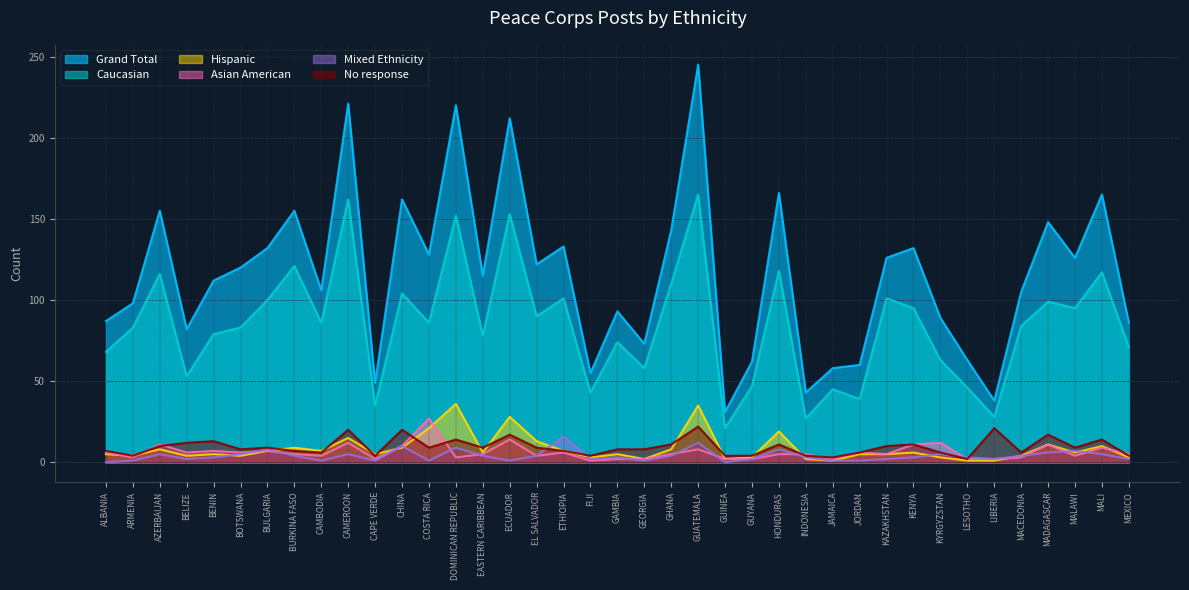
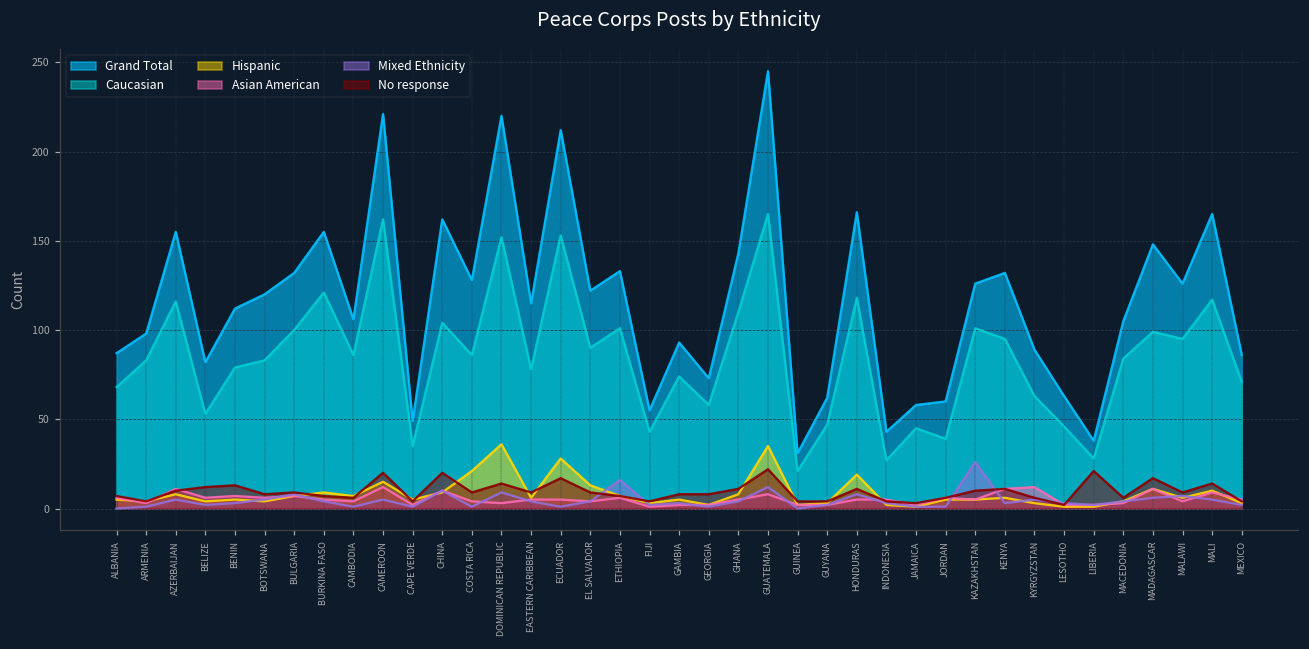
  {
    "Hispanic": {
      "AZERBAIJAN": 8,
      "BELIZE": 4,
      "BENIN": 5,
      "BURKINA FASO": 9,
      "CAMEROON": 15,
      "COSTA RICA": 21,
      "DOMINICAN REPUBLIC": 36,
      "ECUADOR": 28,
      "EL SALVADOR": 13,
      "GAMBIA": 5,
      "GHANA": 8,
      "GUATEMALA": 35,
      "HONDURAS": 19,
      "KENYA": 6,
      "KYRGYZSTAN": 3
    },
    "Asian American": {
      "BELIZE": 6,
      "BENIN": 7,
      "CAMBODIA": 4,
      "CAMEROON": 12,
-     "COSTA RICA": 27,
+     "COSTA RICA": 4,
      "DOMINICAN REPUBLIC": 3,
-     "ECUADOR": 14,
+     "ECUADOR": 5,
      "GUATEMALA": 8,
      "HONDURAS": 5,
      "KYRGYZSTAN": 12,
      "MALAWI": 4
    },
    "Mixed Ethnicity": {
      "ALBANIA": 0,
      "ARMENIA": 1,
      "AZERBAIJAN": 5,
      "BELIZE": 2,
      "BENIN": 3,
      "CAMBODIA": 1,
      "CAMEROON": 5,
      "COSTA RICA": 1,
      "DOMINICAN REPUBLIC": 9,
      "ECUADOR": 1,
      "ETHIOPIA": 16,
      "GUATEMALA": 12,
      "GUINEA": 0,
      "HONDURAS": 8,
      "JORDAN": 1,
-     "KAZAKHSTAN": 2,
+     "KAZAKHSTAN": 26,
      "KENYA": 3,
      "MADAGASCAR": 6,
      "MALI": 5
    },
    "No response": {
      "BELIZE": 12,
      "BENIN": 13,
      "BOTSWANA": 8,
      "BURKINA FASO": 7,
      "CAMEROON": 20,
      "CHINA": 20,
      "COSTA RICA": 9,
      "DOMINICAN REPUBLIC": 14,
      "EASTERN CARIBBEAN": 9,
      "ECUADOR": 17,
      "EL SALVADOR": 9,
      "GAMBIA": 8,
      "GEORGIA": 8,
      "GHANA": 11,
      "GUATEMALA": 22,
      "GUINEA": 4,
      "HONDURAS": 11,
      "KAZAKHSTAN": 10,
      "LIBERIA": 21,
      "MACEDONIA": 6,
      "MADAGASCAR": 17,
      "MALAWI": 9,
      "MALI": 14
    }
  }
